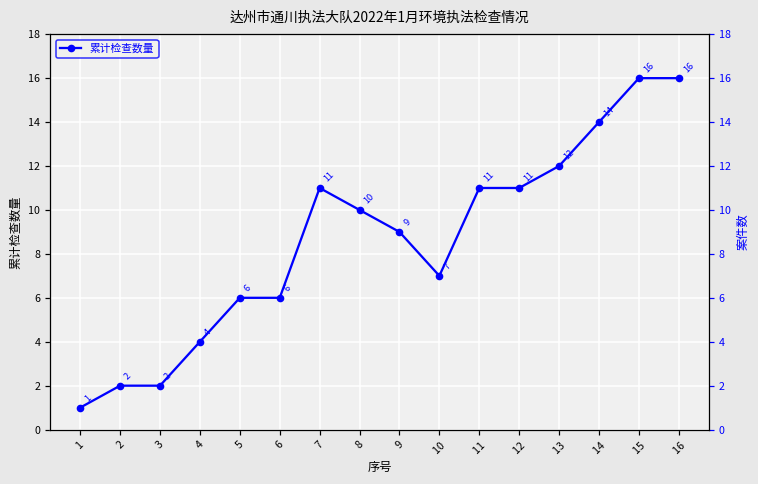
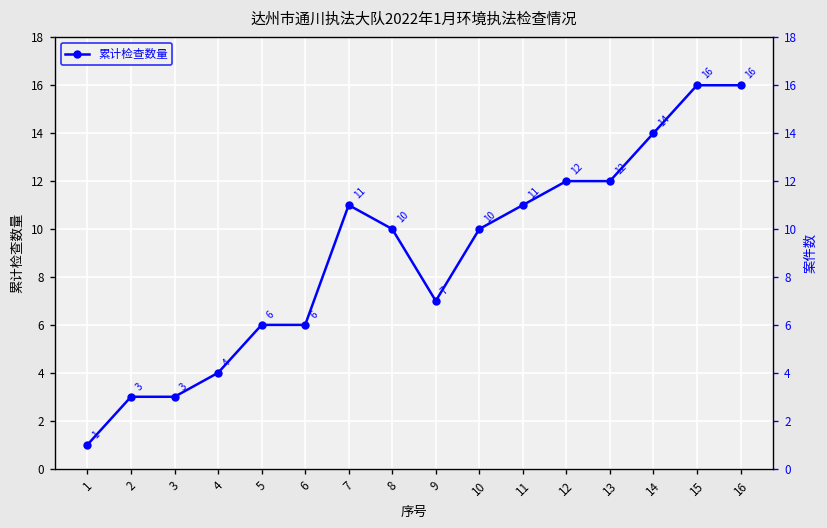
  {
    "1": 1,
-   "2": 2,
-   "3": 2,
+   "2": 3,
+   "3": 3,
    "4": 4,
    "5": 6,
    "6": 6,
    "7": 11,
    "8": 10,
-   "9": 9,
-   "10": 7,
+   "9": 7,
+   "10": 10,
    "11": 11,
-   "12": 11,
+   "12": 12,
    "13": 12,
    "14": 14,
    "15": 16,
    "16": 16
  }
